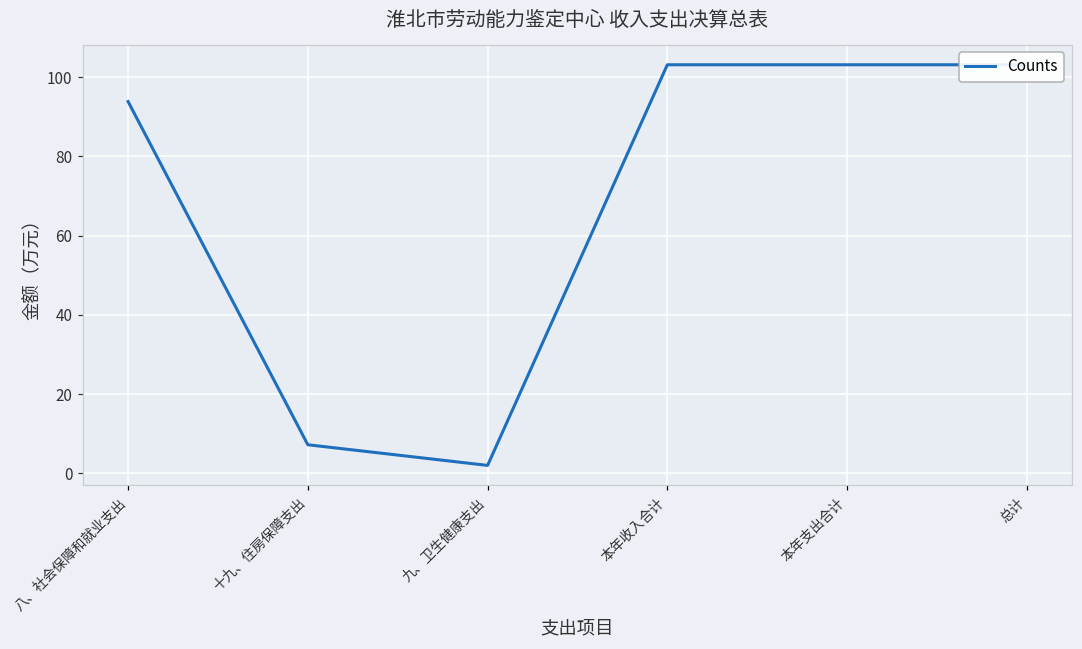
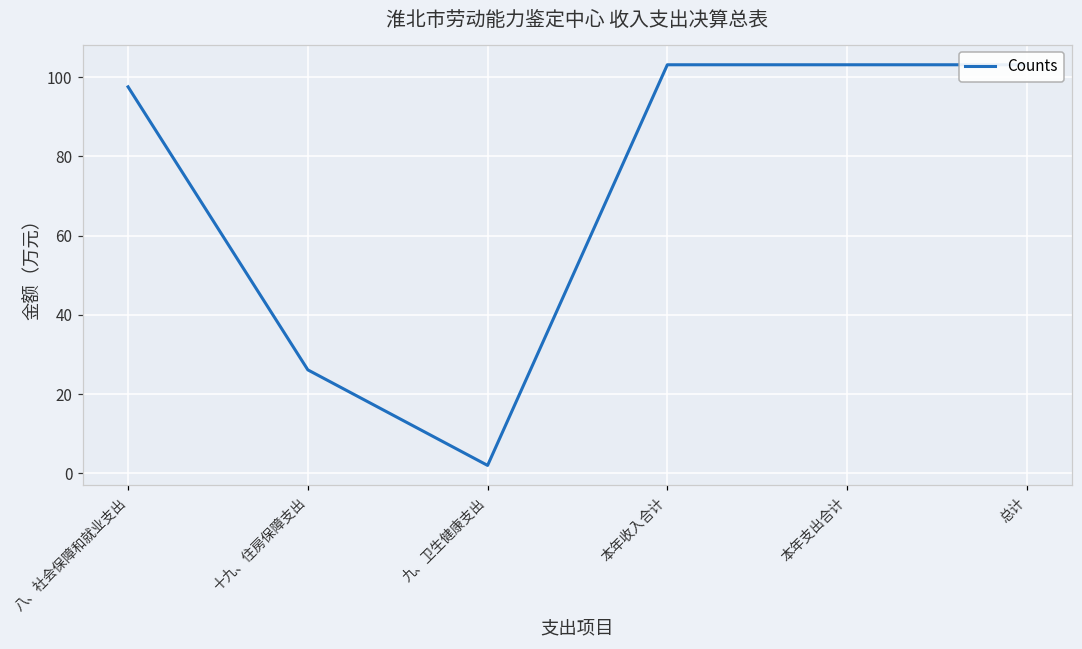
  {
-   "八、社会保障和就业支出": 94,
-   "十九、住房保障支出": 7,
+   "八、社会保障和就业支出": 98,
+   "十九、住房保障支出": 26,
    "九、卫生健康支出": 2,
    "本年收入合计": 103,
    "本年支出合计": 103
  }
